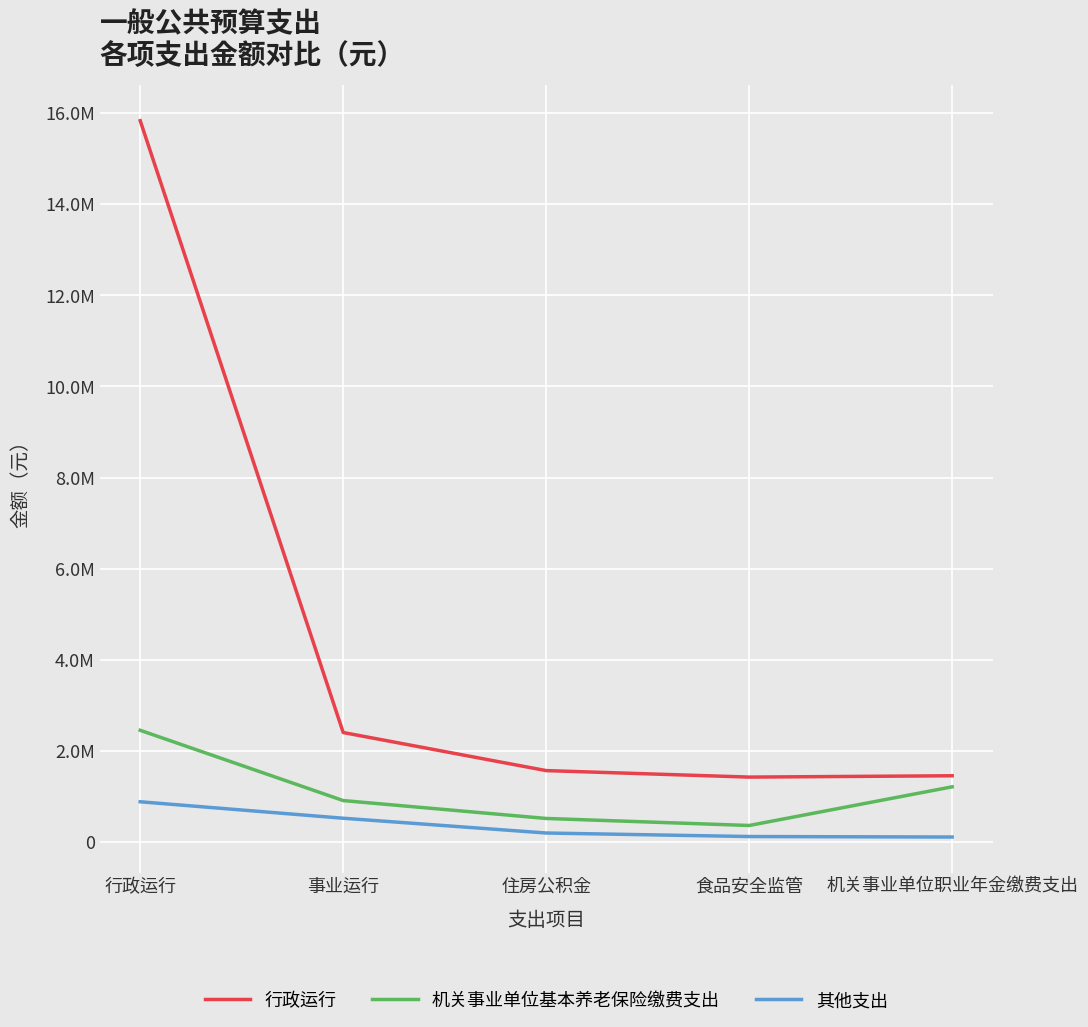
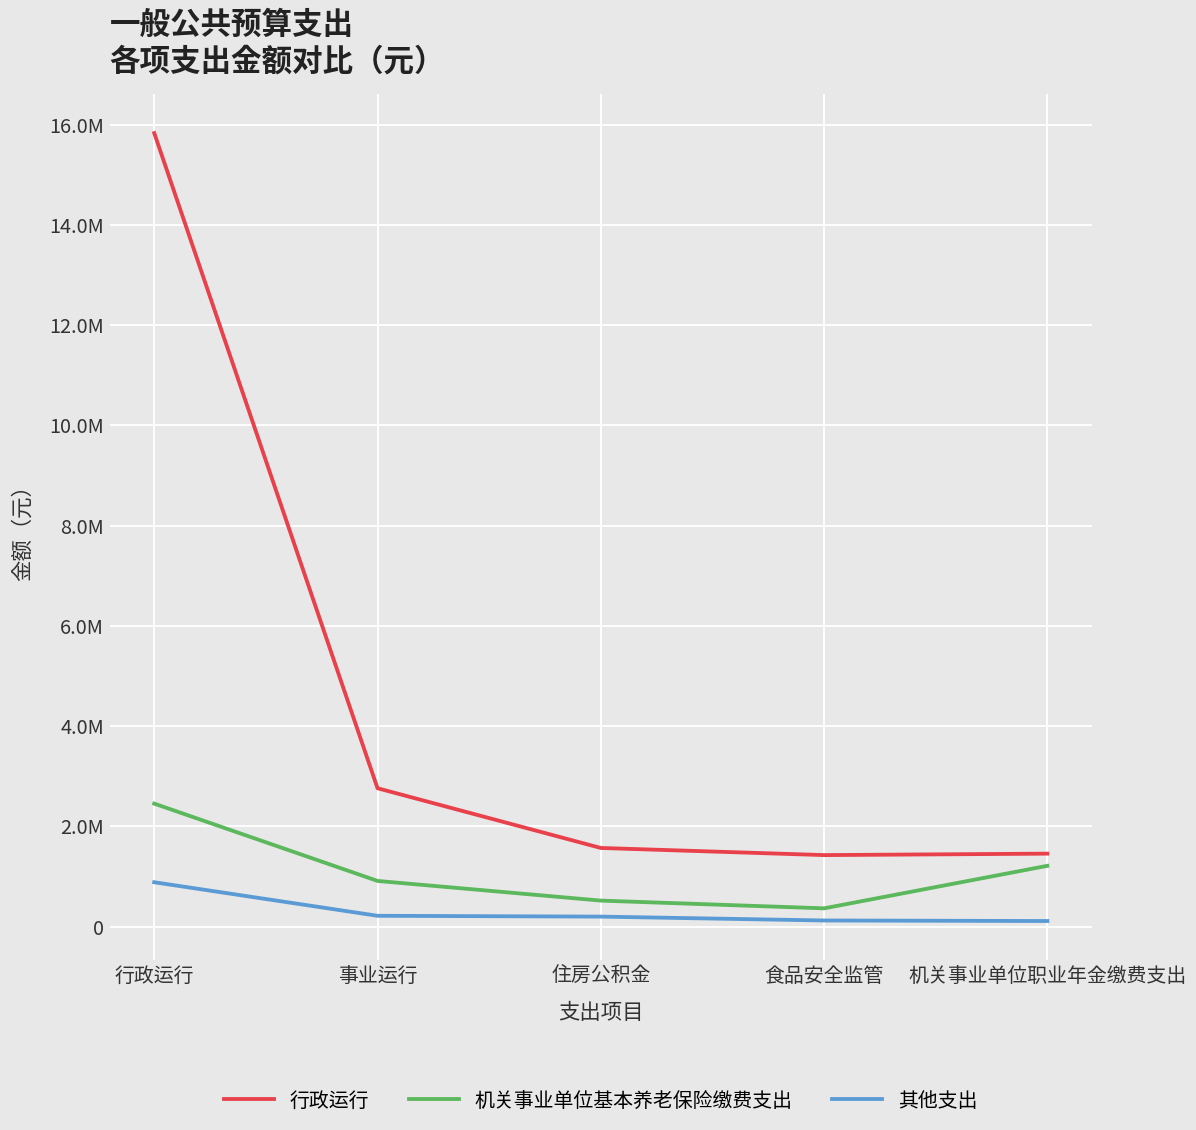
  {
    "行政运行": {
      "行政运行": 15800000,
-     "事业运行": 2400000,
+     "事业运行": 2800000,
      "住房公积金": 1600000,
      "食品安全监管": 1400000,
      "机关事业单位职业年金缴费支出": 1500000
    },
    "机关事业单位基本养老保险缴费支出": {
      "行政运行": 2500000,
      "事业运行": 900000,
      "住房公积金": 500000,
      "食品安全监管": 400000,
      "机关事业单位职业年金缴费支出": 1200000
    },
    "其他支出": {
      "行政运行": 900000,
-     "事业运行": 500000,
+     "事业运行": 200000,
      "住房公积金": 200000,
      "食品安全监管": 100000,
      "机关事业单位职业年金缴费支出": 100000
    }
  }
